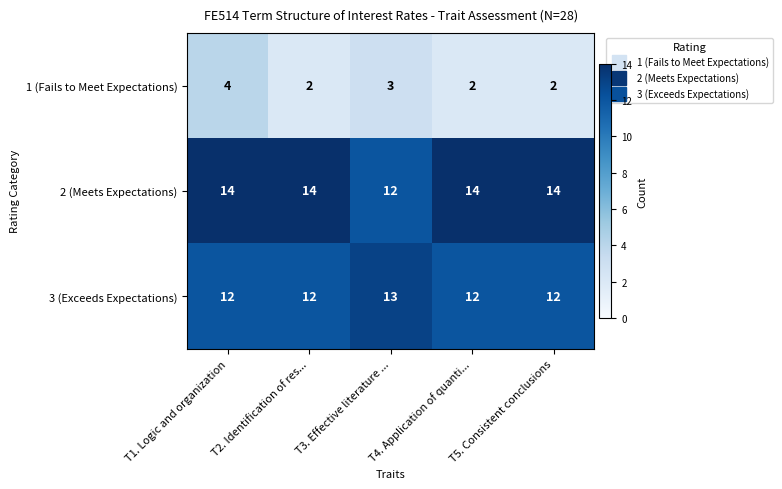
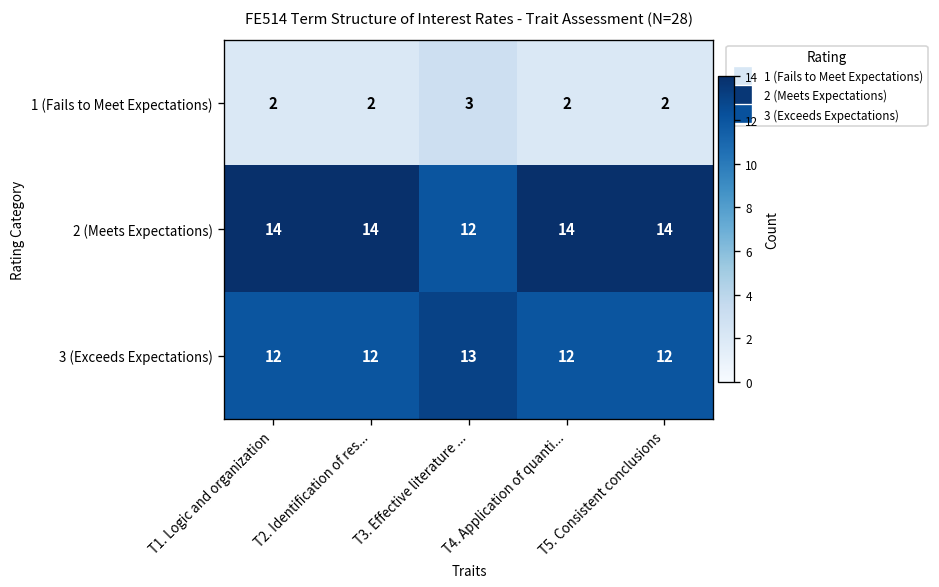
  {
    "1 (Fails to Meet Expectations)": {
-     "T1. Logic and organization": 4,
+     "T1. Logic and organization": 2,
      "T2. Identification of res...": 2,
      "T3. Effective literature ...": 3,
      "T4. Application of quanti...": 2,
      "T5. Consistent conclusions": 2
    },
    "2 (Meets Expectations)": {
      "T1. Logic and organization": 14,
      "T2. Identification of res...": 14,
      "T3. Effective literature ...": 12,
      "T4. Application of quanti...": 14,
      "T5. Consistent conclusions": 14
    },
    "3 (Exceeds Expectations)": {
      "T1. Logic and organization": 12,
      "T2. Identification of res...": 12,
      "T3. Effective literature ...": 13,
      "T4. Application of quanti...": 12,
      "T5. Consistent conclusions": 12
    }
  }
